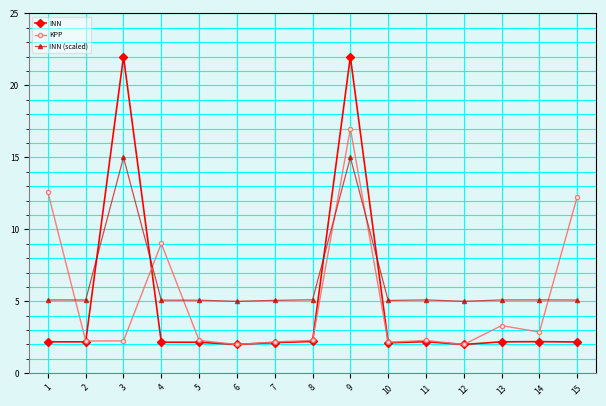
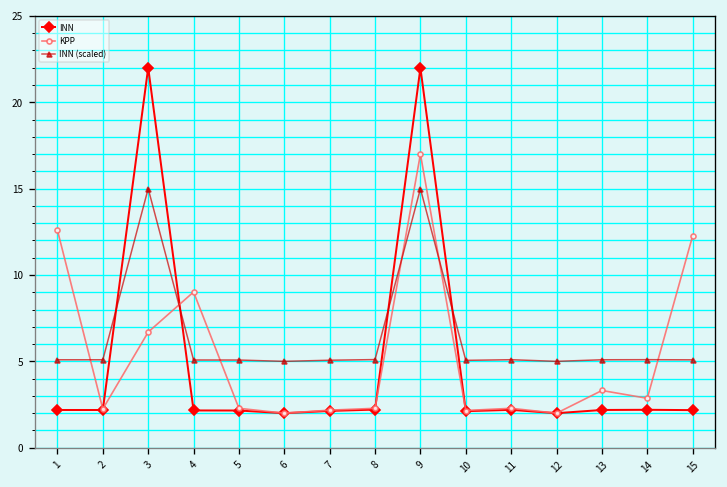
  {
    "KPP": {
      "1": 12.6,
-     "3": 2.2,
+     "3": 6.7,
      "4": 9.0,
      "9": 17.0,
      "13": 3.3,
      "14": 2.9,
      "15": 12.3
    }
  }
